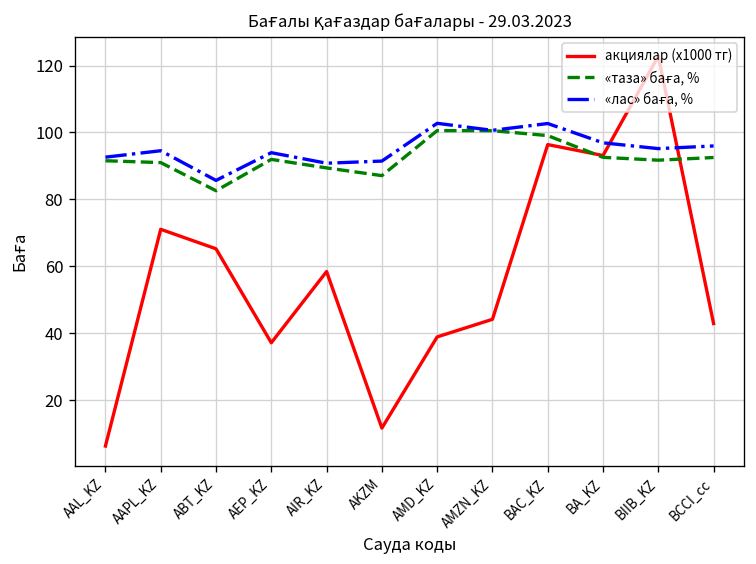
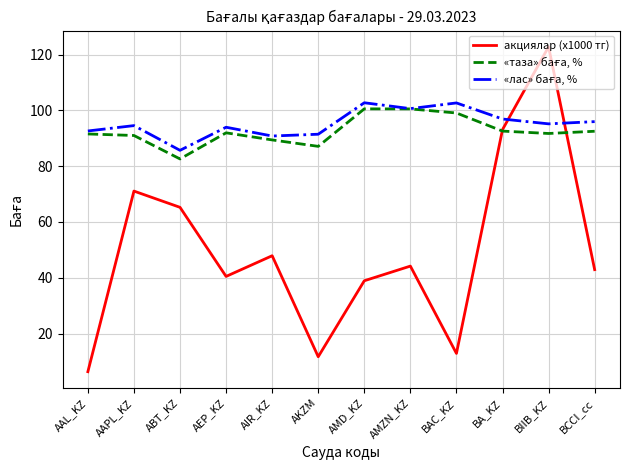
  {
    "акциялар (x1000 тг)": {
      "AAL_KZ": 6,
      "AAPL_KZ": 71,
      "ABT_KZ": 65,
-     "AEP_KZ": 37,
-     "AIR_KZ": 58,
+     "AEP_KZ": 40,
+     "AIR_KZ": 48,
      "AKZM": 12,
      "AMD_KZ": 39,
      "AMZN_KZ": 44,
-     "BAC_KZ": 96,
+     "BAC_KZ": 13,
      "BCCI_cc": 43
    },
    "«таза» баға, %": {
      "AAL_KZ": 92,
      "AAPL_KZ": 91,
      "ABT_KZ": 83,
      "AEP_KZ": 92,
      "AIR_KZ": 89,
      "AKZM": 87,
      "AMD_KZ": 101,
      "BAC_KZ": 99,
      "BIIB_KZ": 92,
      "BCCI_cc": 93
    },
    "«лас» баға, %": {
      "AAL_KZ": 93,
      "AAPL_KZ": 95,
      "ABT_KZ": 86,
      "AEP_KZ": 94,
      "AIR_KZ": 91,
      "AKZM": 91,
      "AMD_KZ": 103,
      "BAC_KZ": 103,
      "BA_KZ": 97,
      "BIIB_KZ": 95,
      "BCCI_cc": 96
    }
  }
